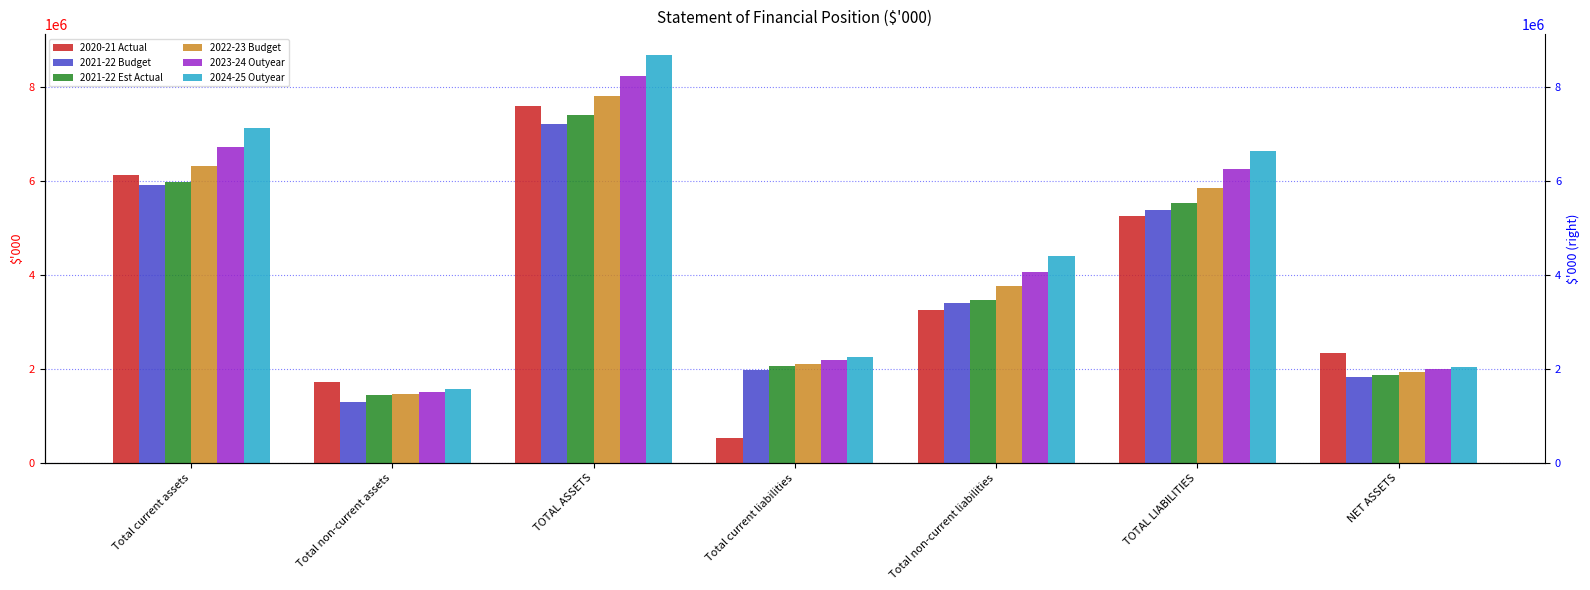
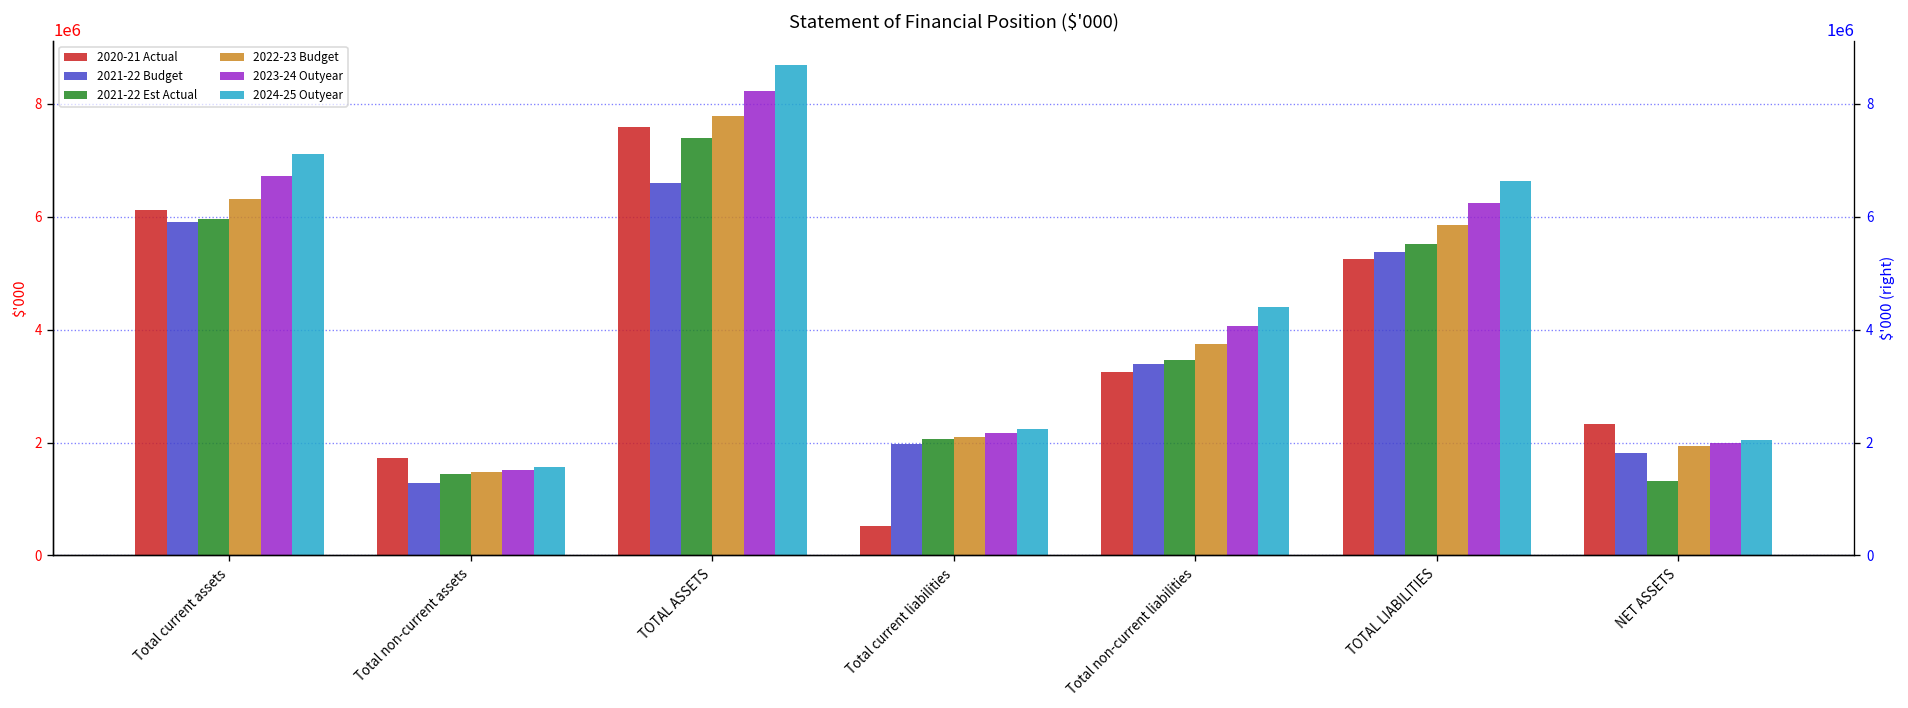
  {
    "2020-21 Actual": {
      "Total current assets": 6100000,
      "Total non-current assets": 1700000,
      "TOTAL ASSETS": 7600000,
      "Total current liabilities": 500000,
      "Total non-current liabilities": 3200000,
      "TOTAL LIABILITIES": 5300000,
      "NET ASSETS": 2300000
    },
    "2021-22 Budget": {
      "Total current assets": 5900000,
      "Total non-current assets": 1300000,
-     "TOTAL ASSETS": 7200000,
+     "TOTAL ASSETS": 6600000,
      "Total current liabilities": 2000000,
      "Total non-current liabilities": 3400000,
      "TOTAL LIABILITIES": 5400000,
      "NET ASSETS": 1800000
    },
    "2021-22 Est Actual": {
      "Total current assets": 6000000,
      "Total non-current assets": 1400000,
      "TOTAL ASSETS": 7400000,
      "Total current liabilities": 2100000,
      "Total non-current liabilities": 3500000,
      "TOTAL LIABILITIES": 5500000,
-     "NET ASSETS": 1900000
+     "NET ASSETS": 1300000
    },
    "2022-23 Budget": {
      "Total current assets": 6300000,
      "Total non-current assets": 1500000,
      "TOTAL ASSETS": 7800000,
      "Total current liabilities": 2100000,
      "Total non-current liabilities": 3800000,
      "TOTAL LIABILITIES": 5900000,
      "NET ASSETS": 1900000
    },
    "2023-24 Outyear": {
      "Total current assets": 6700000,
      "Total non-current assets": 1500000,
      "TOTAL ASSETS": 8200000,
      "Total current liabilities": 2200000,
      "Total non-current liabilities": 4100000,
      "TOTAL LIABILITIES": 6200000,
      "NET ASSETS": 2000000
    },
    "2024-25 Outyear": {
      "Total current assets": 7100000,
      "Total non-current assets": 1600000,
      "TOTAL ASSETS": 8700000,
      "Total current liabilities": 2200000,
      "Total non-current liabilities": 4400000,
      "TOTAL LIABILITIES": 6600000,
      "NET ASSETS": 2000000
    }
  }
